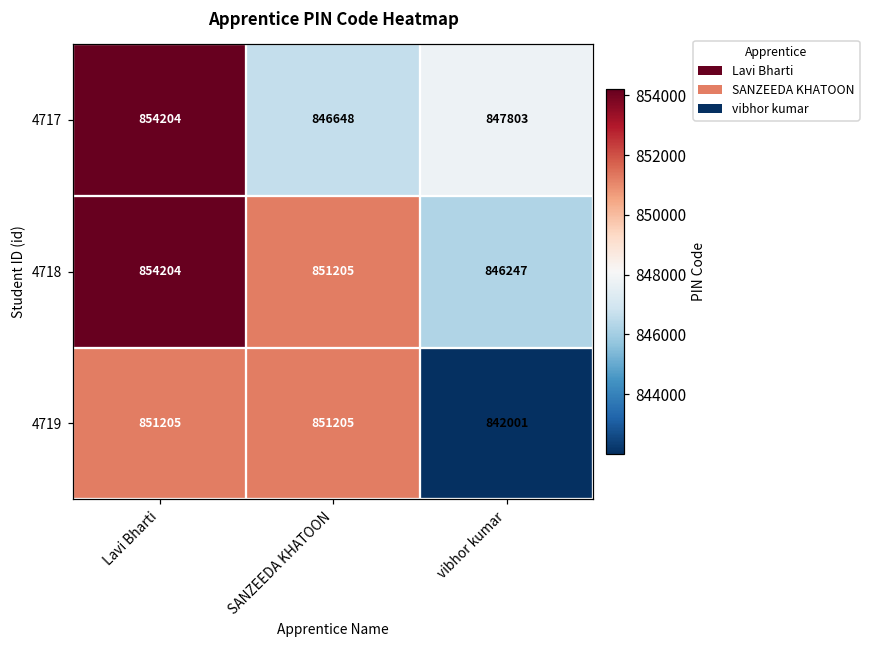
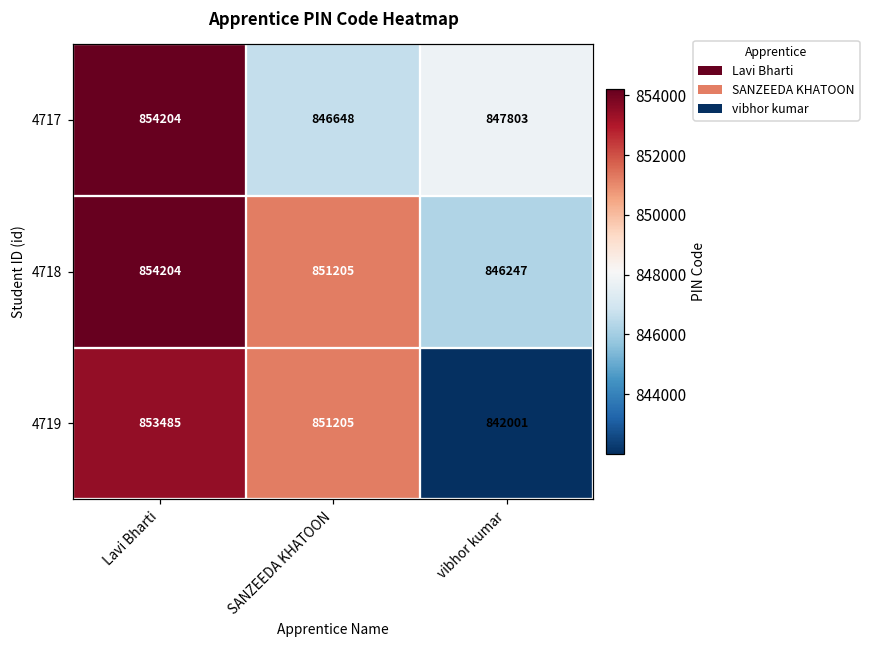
  {
    "4717": {
      "Lavi Bharti": 854204,
      "SANZEEDA KHATOON": 846648,
      "vibhor kumar": 847803
    },
    "4718": {
      "Lavi Bharti": 854204,
      "SANZEEDA KHATOON": 851205,
      "vibhor kumar": 846247
    },
    "4719": {
-     "Lavi Bharti": 851205,
+     "Lavi Bharti": 853485,
      "SANZEEDA KHATOON": 851205,
      "vibhor kumar": 842001
    }
  }
